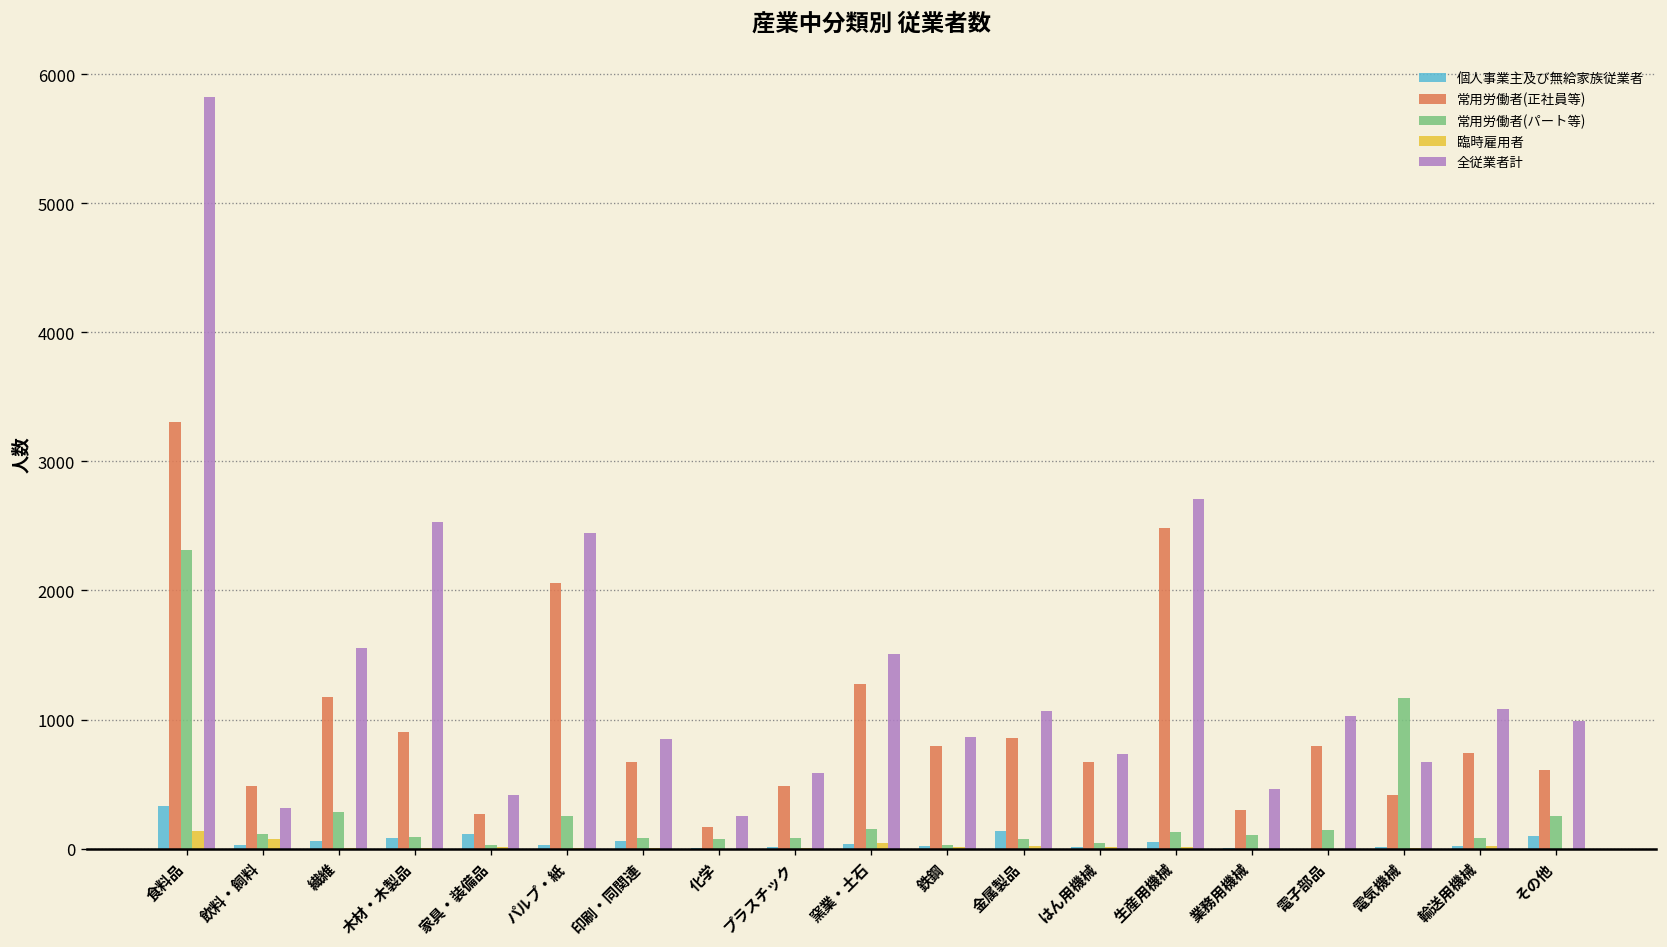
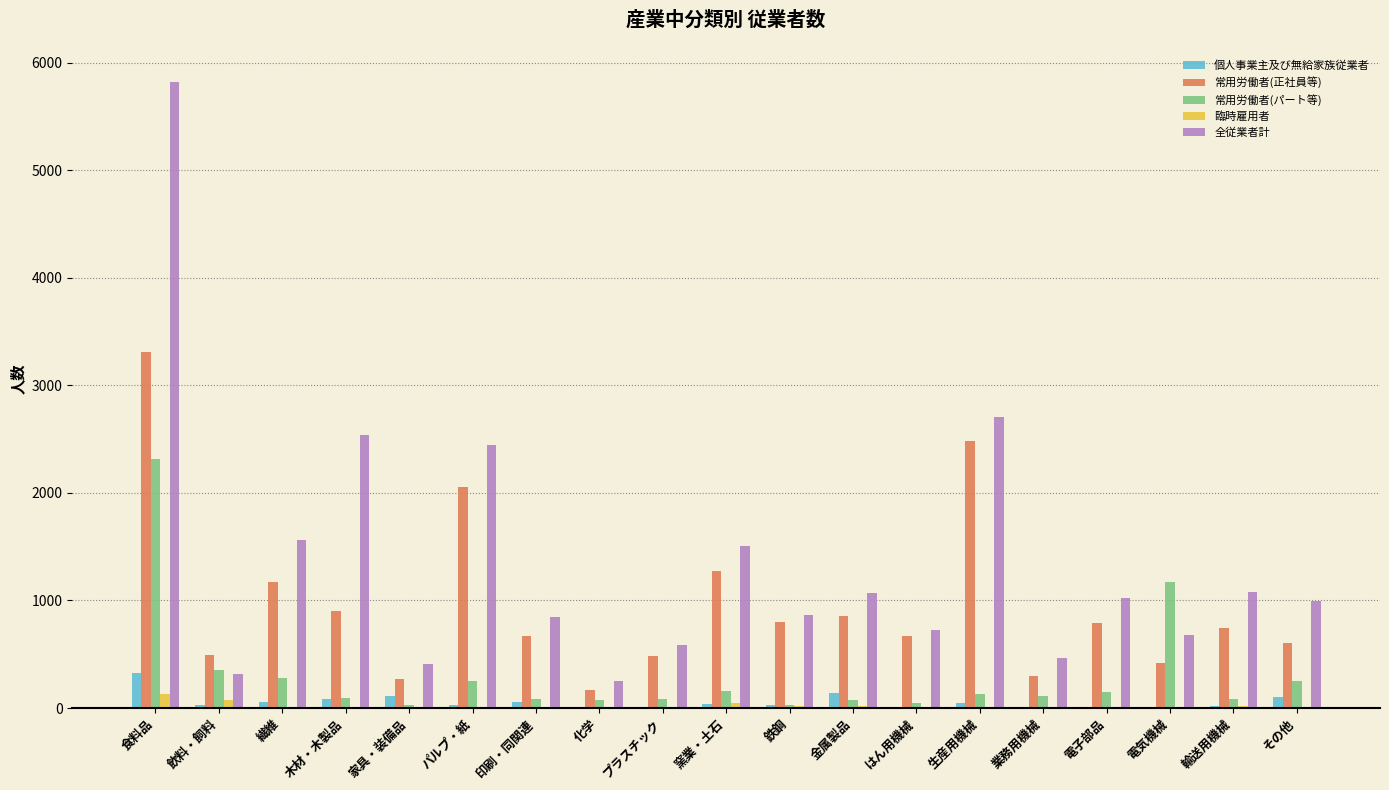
  {
    "個人事業主及び無給家族従業者": {
      "食料品": 330,
      "飲料・飼料": 30,
      "繊維": 60,
      "木材・木製品": 80,
      "家具・装備品": 110,
      "パルプ・紙": 30,
      "印刷・同関連": 60,
      "窯業・土石": 40,
      "鉄鋼": 20,
      "金属製品": 140,
      "生産用機械": 50,
      "電子部品": 0,
      "その他": 100
    },
    "常用労働者(正社員等)": {
      "食料品": 3310,
      "飲料・飼料": 490,
      "繊維": 1170,
      "木材・木製品": 910,
      "家具・装備品": 270,
      "パルプ・紙": 2060,
      "印刷・同関連": 670,
      "化学": 170,
      "プラスチック": 480,
      "窯業・土石": 1270,
      "鉄鋼": 800,
      "金属製品": 850,
      "はん用機械": 670,
      "生産用機械": 2480,
      "業務用機械": 300,
      "電子部品": 800,
      "電気機械": 420,
      "輸送用機械": 740,
      "その他": 610
    },
    "常用労働者(パート等)": {
      "食料品": 2320,
-     "飲料・飼料": 110,
+     "飲料・飼料": 350,
      "繊維": 280,
      "木材・木製品": 90,
      "家具・装備品": 30,
      "パルプ・紙": 250,
      "印刷・同関連": 90,
      "化学": 80,
      "プラスチック": 80,
      "窯業・土石": 160,
      "鉄鋼": 30,
      "金属製品": 70,
      "はん用機械": 40,
      "生産用機械": 130,
      "業務用機械": 110,
      "電子部品": 150,
      "電気機械": 1170,
      "輸送用機械": 80,
      "その他": 250
    },
    "臨時雇用者": {
      "食料品": 130,
      "飲料・飼料": 70,
      "窯業・土石": 40,
      "業務用機械": 0,
      "電子部品": 0,
      "その他": 0
    },
    "全従業者計": {
      "食料品": 5820,
      "飲料・飼料": 320,
      "繊維": 1560,
      "木材・木製品": 2530,
      "家具・装備品": 410,
      "パルプ・紙": 2440,
      "印刷・同関連": 850,
      "化学": 250,
      "プラスチック": 590,
      "窯業・土石": 1510,
      "鉄鋼": 860,
      "金属製品": 1070,
      "はん用機械": 730,
      "生産用機械": 2710,
      "業務用機械": 470,
      "電子部品": 1020,
      "電気機械": 680,
      "輸送用機械": 1080,
      "その他": 990
    }
  }
